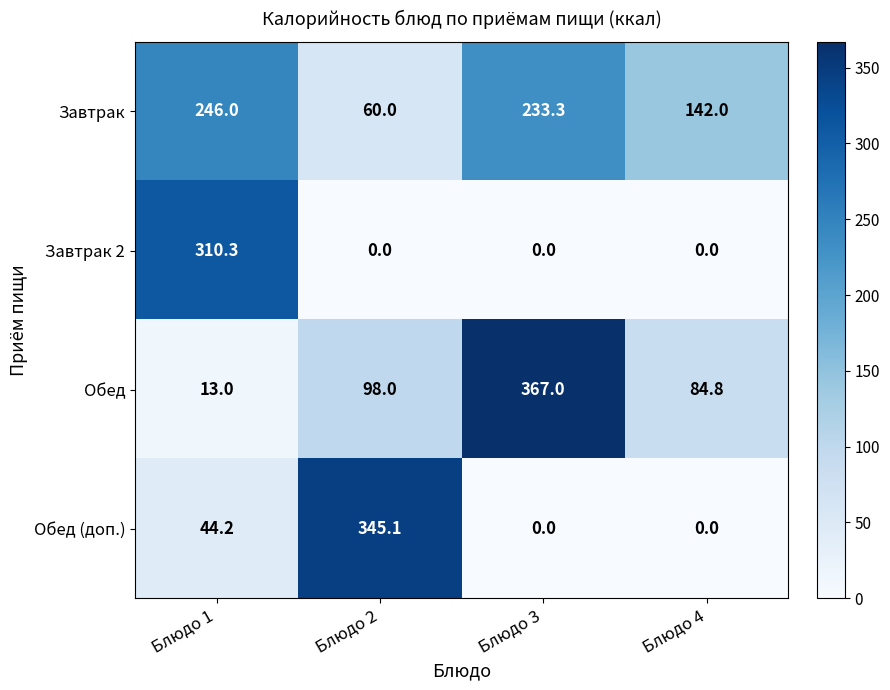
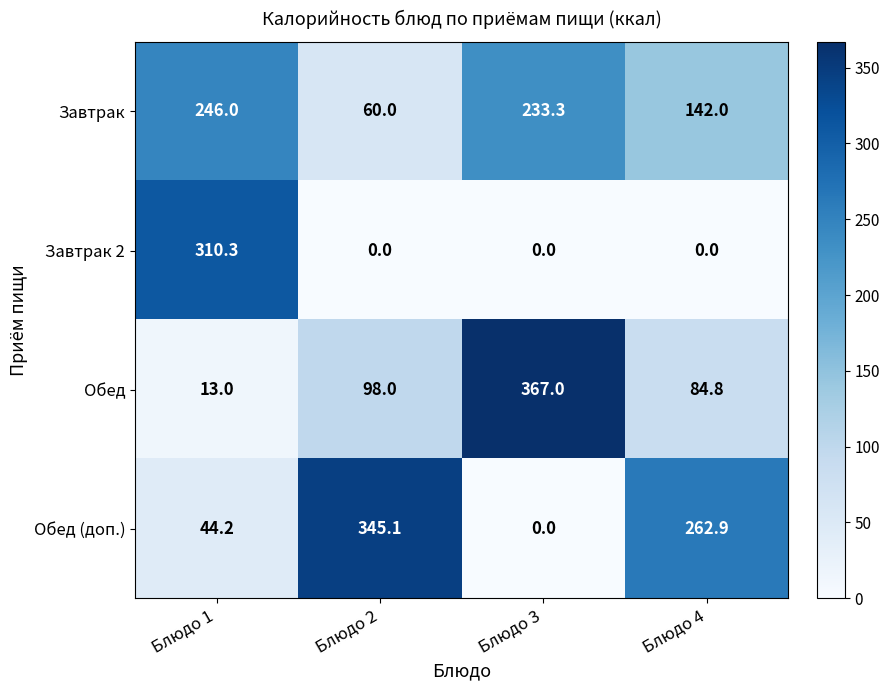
  {
    "Завтрак": {
      "Блюдо 1": 246.0,
      "Блюдо 2": 60.0,
      "Блюдо 3": 233.3,
      "Блюдо 4": 142.0
    },
    "Завтрак 2": {
      "Блюдо 1": 310.3,
      "Блюдо 2": 0.0,
      "Блюдо 3": 0.0,
      "Блюдо 4": 0.0
    },
    "Обед": {
      "Блюдо 1": 13.0,
      "Блюдо 2": 98.0,
      "Блюдо 3": 367.0,
      "Блюдо 4": 84.8
    },
    "Обед (доп.)": {
      "Блюдо 1": 44.2,
      "Блюдо 2": 345.1,
      "Блюдо 3": 0.0,
-     "Блюдо 4": 0.0
+     "Блюдо 4": 262.9
    }
  }
